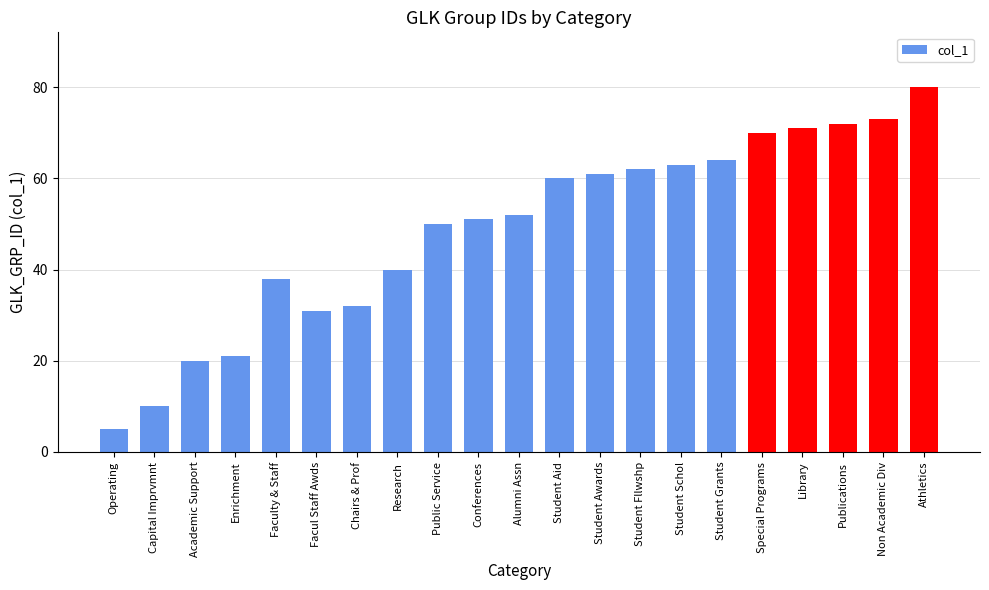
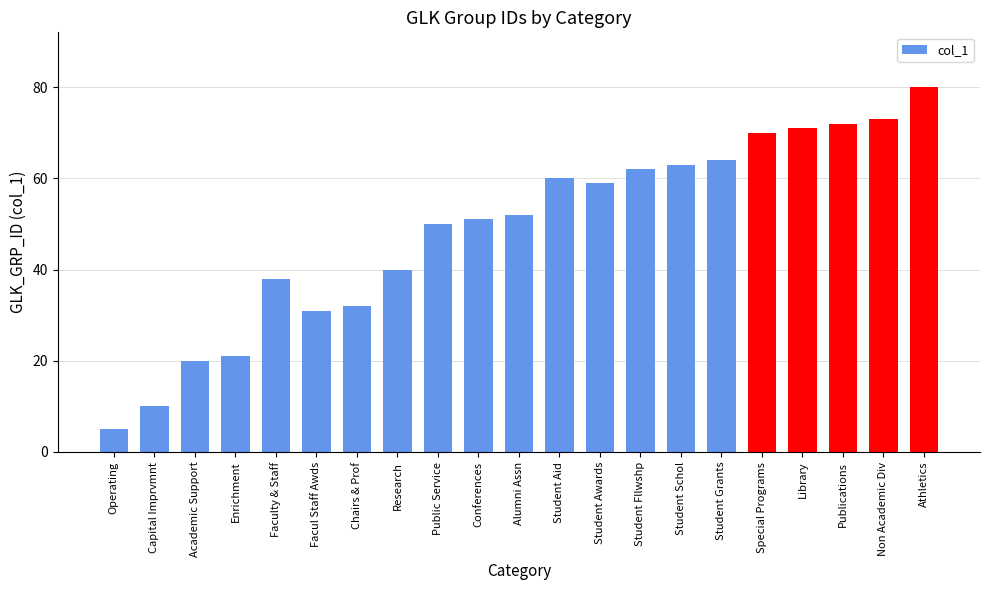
  {
    "Operating": 5,
    "Capital Imprvmnt": 10,
    "Academic Support": 20,
    "Enrichment": 21,
    "Faculty & Staff": 38,
    "Facul Staff Awds": 31,
    "Chairs & Prof": 32,
    "Research": 40,
    "Public Service": 50,
    "Conferences": 51,
    "Alumni Assn": 52,
    "Student Aid": 60,
-   "Student Awards": 61,
+   "Student Awards": 59,
    "Student Fllwshp": 62,
    "Student Schol": 63,
    "Student Grants": 64,
    "Special Programs": 70,
    "Library": 71,
    "Publications": 72,
    "Non Academic Div": 73,
    "Athletics": 80
  }
